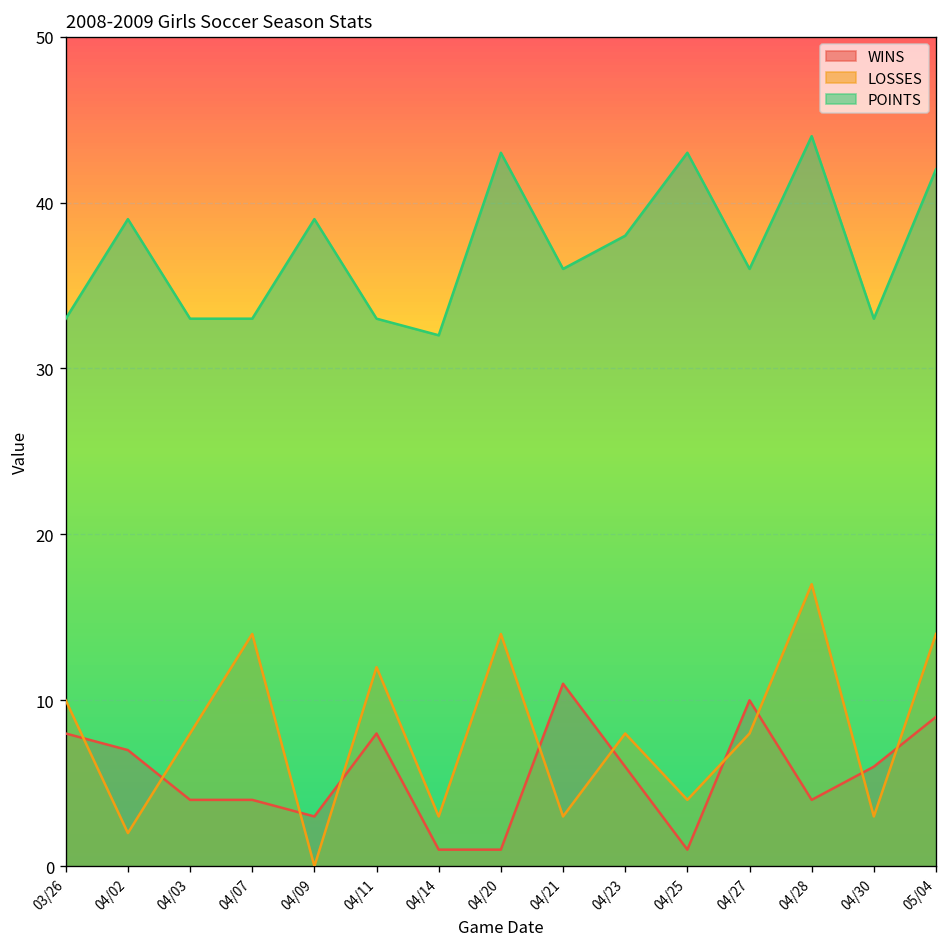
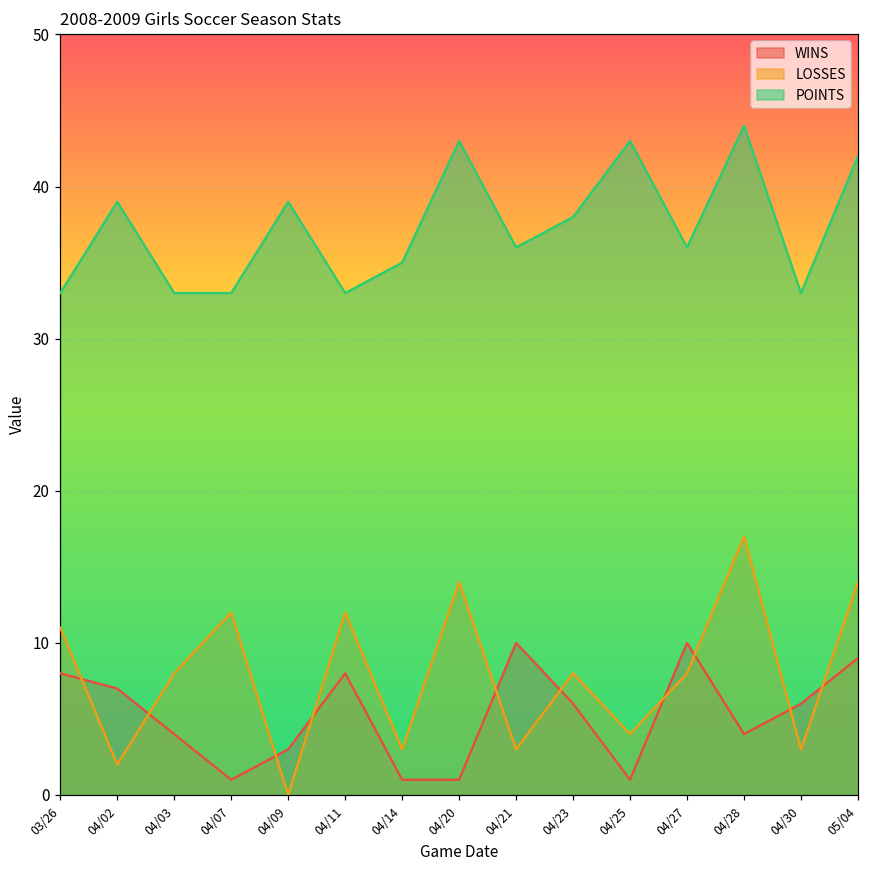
  {
    "WINS": {
      "03/26": 8,
      "04/02": 7,
      "04/03": 4,
-     "04/07": 4,
+     "04/07": 1,
      "04/09": 3,
      "04/11": 8,
      "04/14": 1,
      "04/20": 1,
-     "04/21": 11,
+     "04/21": 10,
      "04/23": 6,
      "04/25": 1,
      "04/27": 10,
      "04/28": 4,
      "04/30": 6,
      "05/04": 9
    },
    "LOSSES": {
-     "03/26": 10,
+     "03/26": 11,
      "04/02": 2,
      "04/03": 8,
-     "04/07": 14,
+     "04/07": 12,
      "04/09": 0,
      "04/11": 12,
      "04/14": 3,
      "04/20": 14,
      "04/21": 3,
      "04/23": 8,
      "04/25": 4,
      "04/27": 8,
      "04/28": 17,
      "04/30": 3,
      "05/04": 14
    },
    "POINTS": {
      "03/26": 33,
      "04/02": 39,
      "04/03": 33,
      "04/07": 33,
      "04/09": 39,
      "04/11": 33,
-     "04/14": 32,
+     "04/14": 35,
      "04/20": 43,
      "04/21": 36,
      "04/23": 38,
      "04/25": 43,
      "04/27": 36,
      "04/28": 44,
      "04/30": 33,
      "05/04": 42
    }
  }
